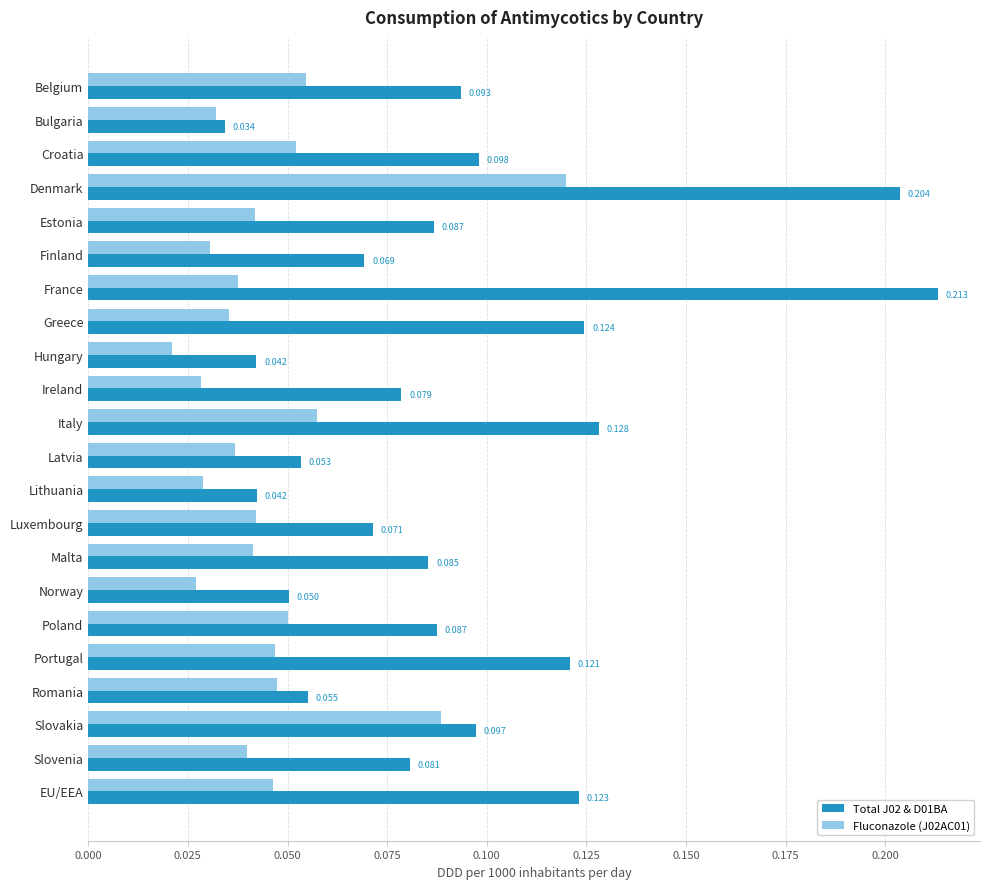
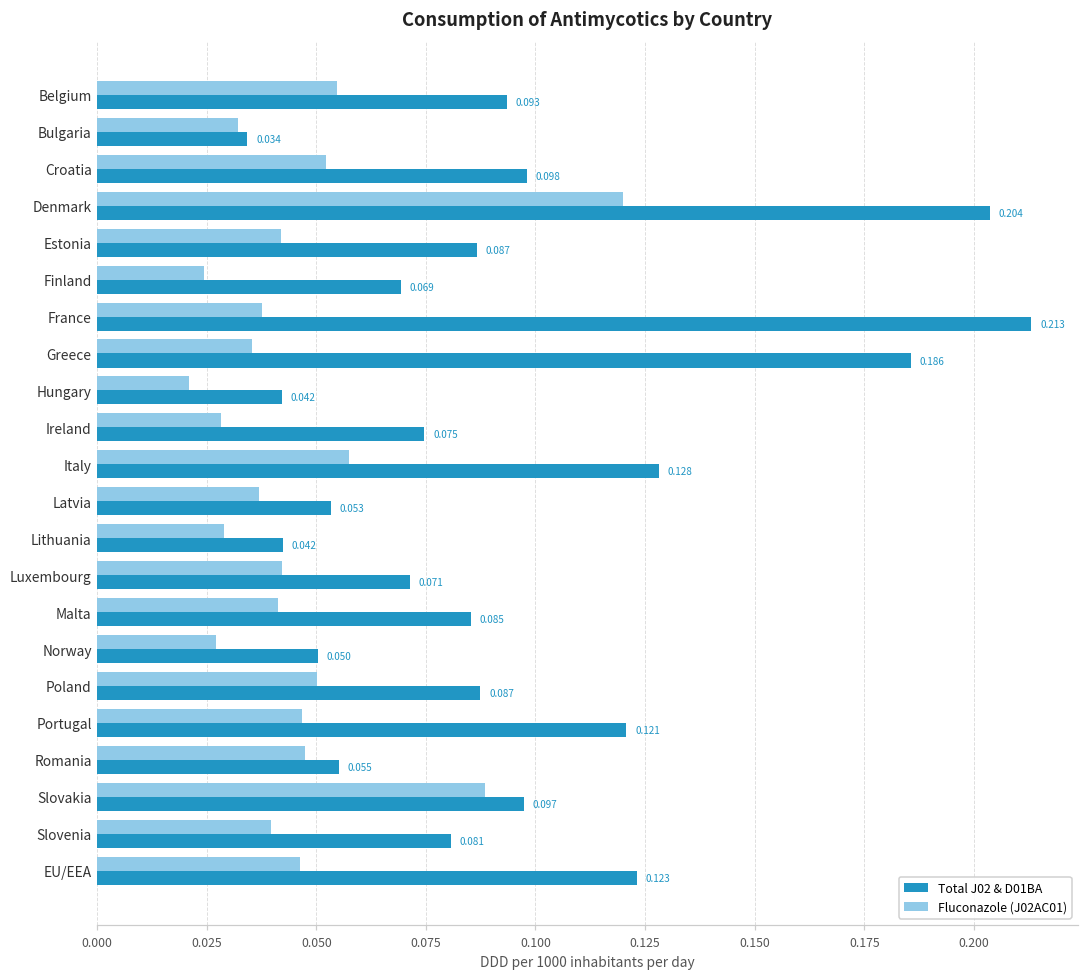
  {
    "Total J02 & D01BA": {
      "Belgium": 0.093,
      "Bulgaria": 0.034,
      "Croatia": 0.098,
      "Denmark": 0.204,
      "Estonia": 0.087,
      "Finland": 0.069,
      "France": 0.213,
-     "Greece": 0.124,
+     "Greece": 0.186,
      "Hungary": 0.042,
-     "Ireland": 0.079,
+     "Ireland": 0.075,
      "Italy": 0.128,
      "Latvia": 0.053,
      "Lithuania": 0.042,
      "Luxembourg": 0.071,
      "Malta": 0.085,
      "Norway": 0.050,
      "Poland": 0.087,
      "Portugal": 0.121,
      "Romania": 0.055,
      "Slovakia": 0.097,
      "Slovenia": 0.081,
      "EU/EEA": 0.123
    },
    "Fluconazole (J02AC01)": {
      "Belgium": 0.055,
      "Bulgaria": 0.032,
      "Croatia": 0.052,
      "Denmark": 0.120,
      "Estonia": 0.042,
-     "Finland": 0.031,
+     "Finland": 0.024,
      "France": 0.038,
      "Greece": 0.035,
      "Hungary": 0.021,
      "Ireland": 0.028,
      "Italy": 0.057,
      "Latvia": 0.037,
      "Lithuania": 0.029,
      "Malta": 0.041,
      "Norway": 0.027,
      "Portugal": 0.047,
      "Romania": 0.047,
      "Slovakia": 0.088,
      "Slovenia": 0.040,
      "EU/EEA": 0.046
    }
  }
